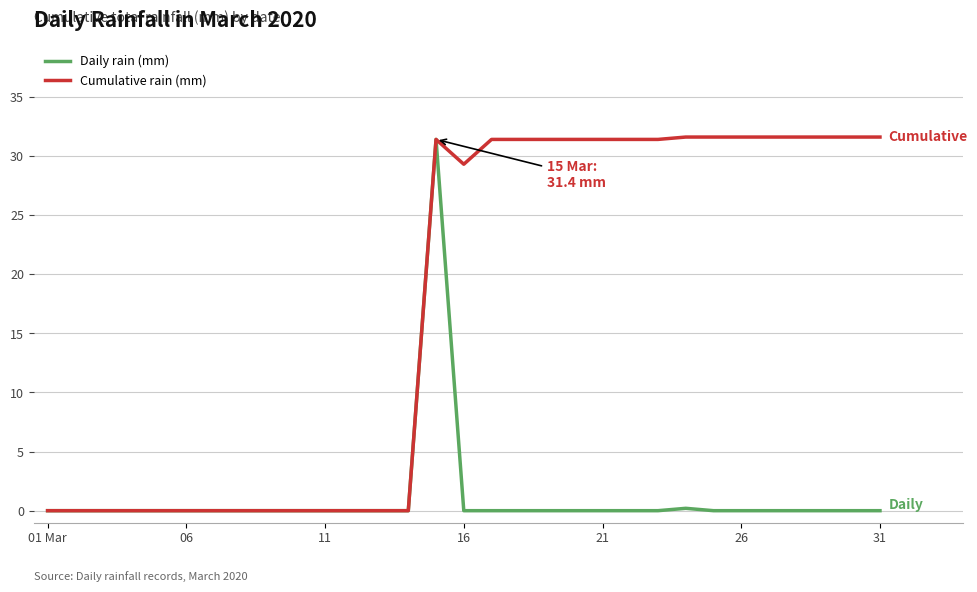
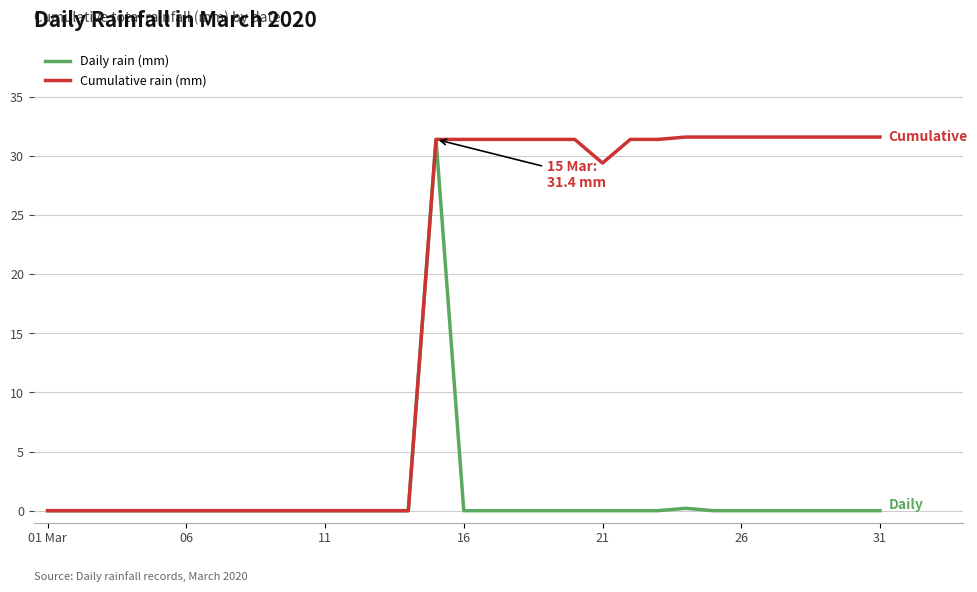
  {
    "Daily rain (mm)": {
      "16": 0.0,
      "21": 0.0,
      "26": 0.0,
      "31": 0.0
    },
    "Cumulative rain (mm)": {
-     "16": 29.3,
-     "21": 31.4,
+     "16": 31.4,
+     "21": 29.4,
      "26": 31.6,
      "31": 31.6
    }
  }
